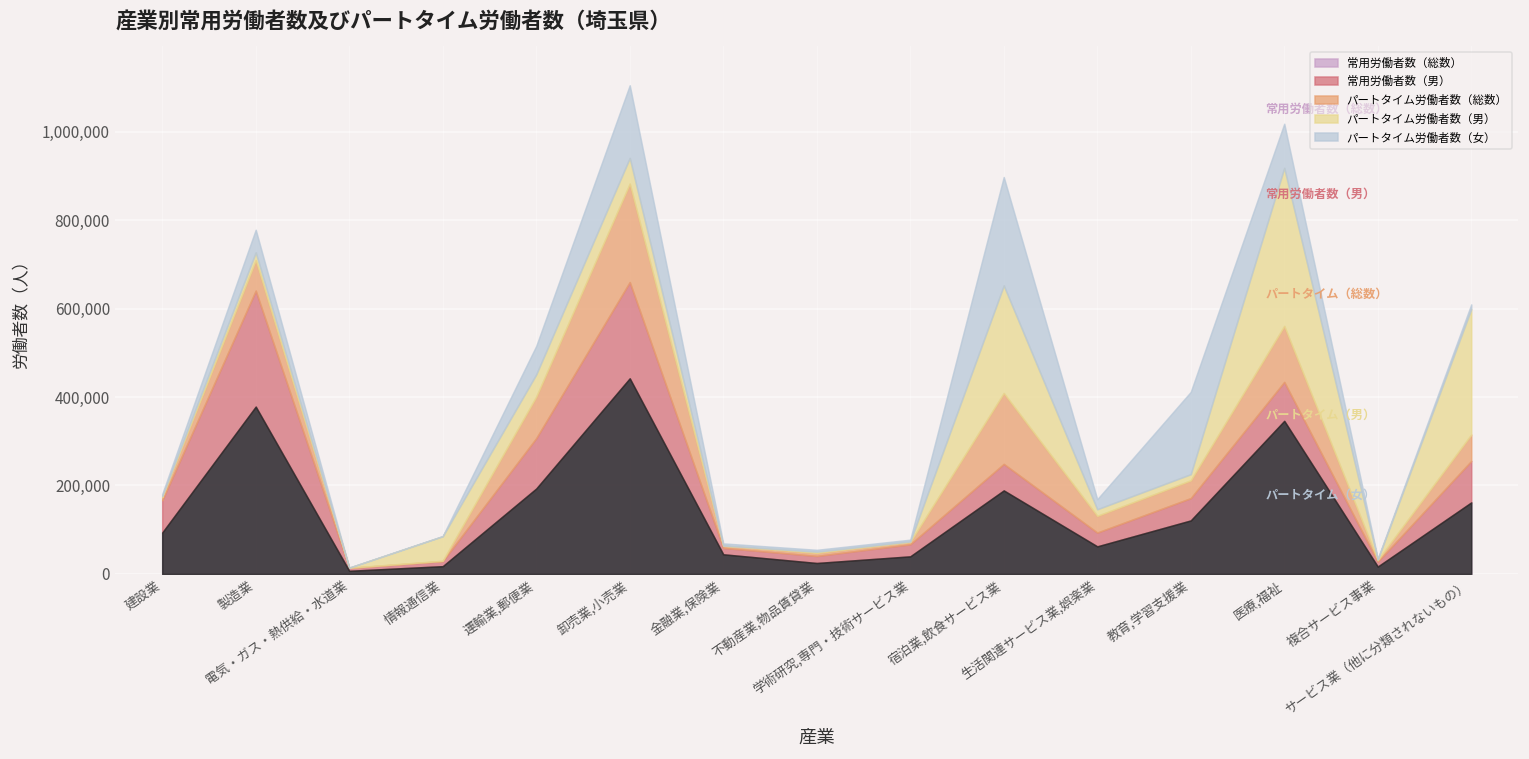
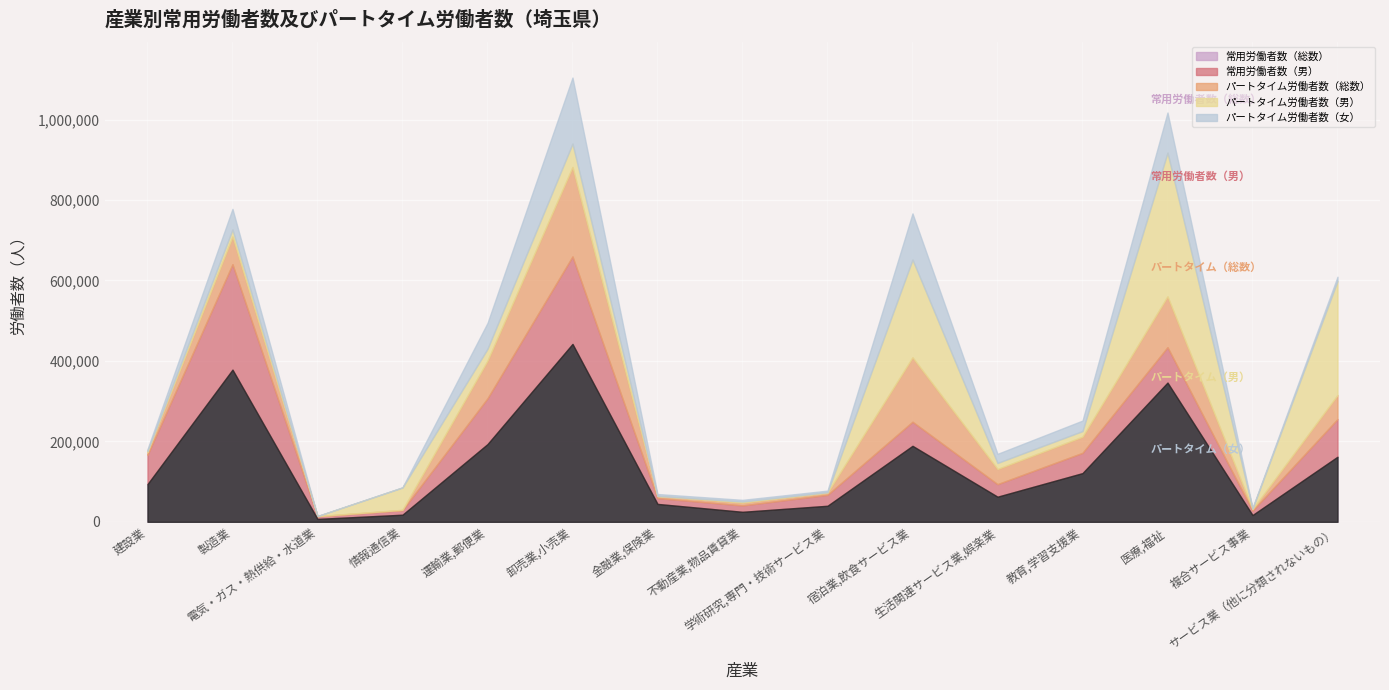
  {
    "パートタイム労働者数（男）": {
      "製造業": "20,000",
-     "運輸業,郵便業": "50,000",
+     "運輸業,郵便業": "30,000",
      "卸売業,小売業": "60,000",
      "宿泊業,飲食サービス業": "240,000",
      "生活関連サービス業,娯楽業": "20,000",
      "教育,学習支援業": "10,000",
      "医療,福祉": "360,000",
      "サービス業（他に分類されないもの）": "280,000"
    },
    "パートタイム労働者数（女）": {
      "製造業": "50,000",
      "運輸業,郵便業": "60,000",
      "卸売業,小売業": "160,000",
-     "宿泊業,飲食サービス業": "250,000",
+     "宿泊業,飲食サービス業": "110,000",
      "生活関連サービス業,娯楽業": "20,000",
-     "教育,学習支援業": "190,000",
+     "教育,学習支援業": "30,000",
      "医療,福祉": "100,000",
      "サービス業（他に分類されないもの）": "10,000"
    }
  }
